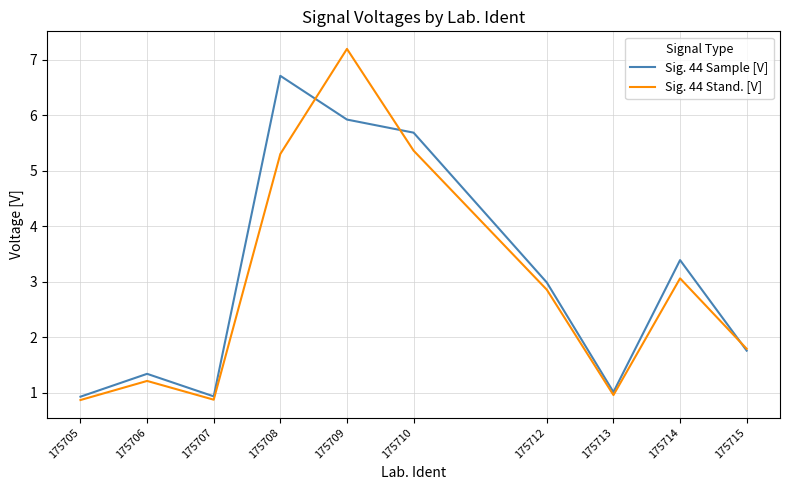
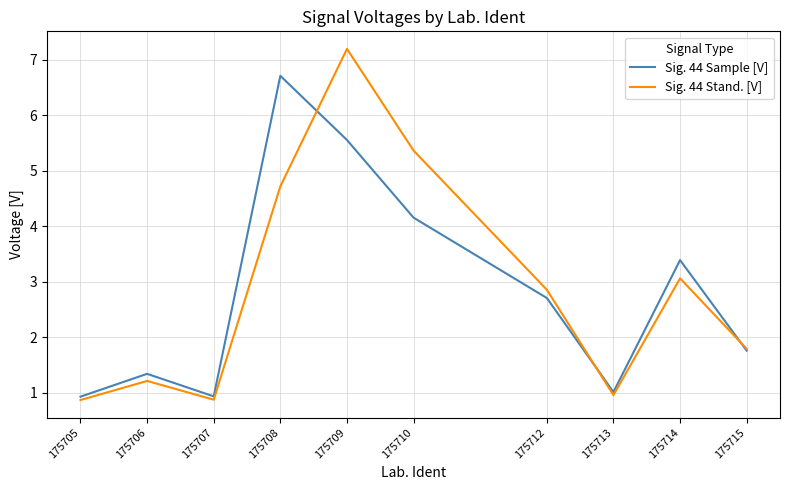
  {
    "Sig. 44 Sample [V]": {
      "175705": 0.9,
      "175706": 1.3,
      "175707": 0.9,
      "175708": 6.7,
-     "175709": 5.9,
-     "175710": 5.7,
-     "175712": 3.0,
+     "175709": 5.6,
+     "175710": 4.2,
+     "175712": 2.7,
      "175713": 1.0,
      "175714": 3.4
    },
    "Sig. 44 Stand. [V]": {
      "175705": 0.9,
      "175706": 1.2,
      "175707": 0.9,
-     "175708": 5.3,
+     "175708": 4.7,
      "175709": 7.2,
      "175710": 5.4,
      "175712": 2.9,
      "175713": 1.0,
      "175714": 3.1
    }
  }
